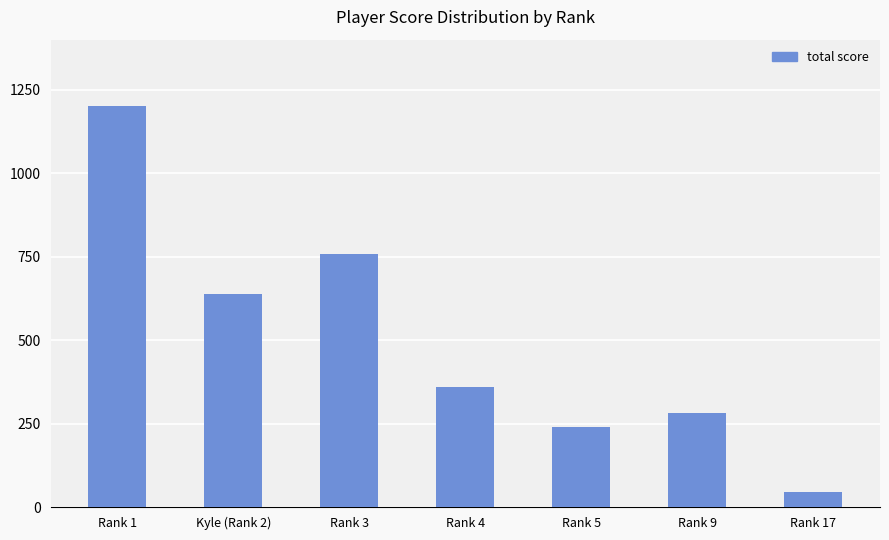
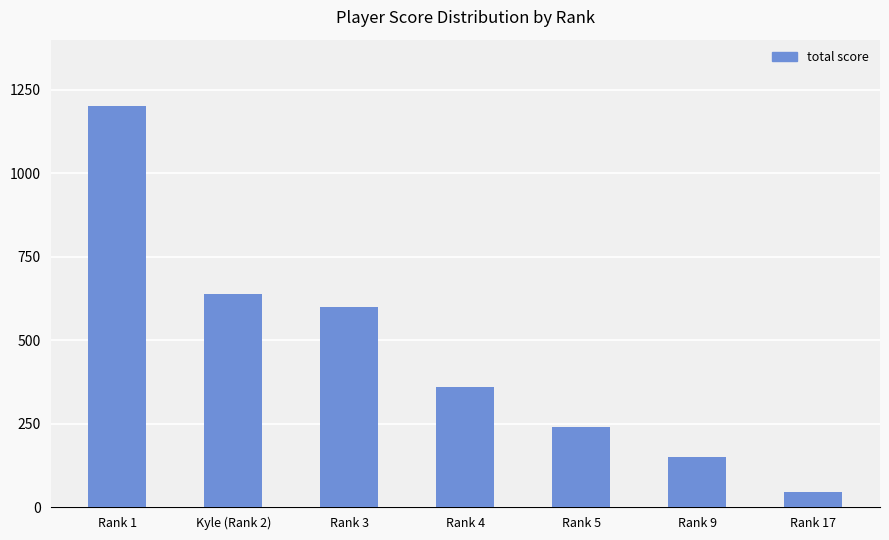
  {
    "Rank 1": 1200,
    "Kyle (Rank 2)": 640,
-   "Rank 3": 760,
+   "Rank 3": 600,
    "Rank 4": 360,
    "Rank 5": 240,
-   "Rank 9": 280,
+   "Rank 9": 150,
    "Rank 17": 50
  }
